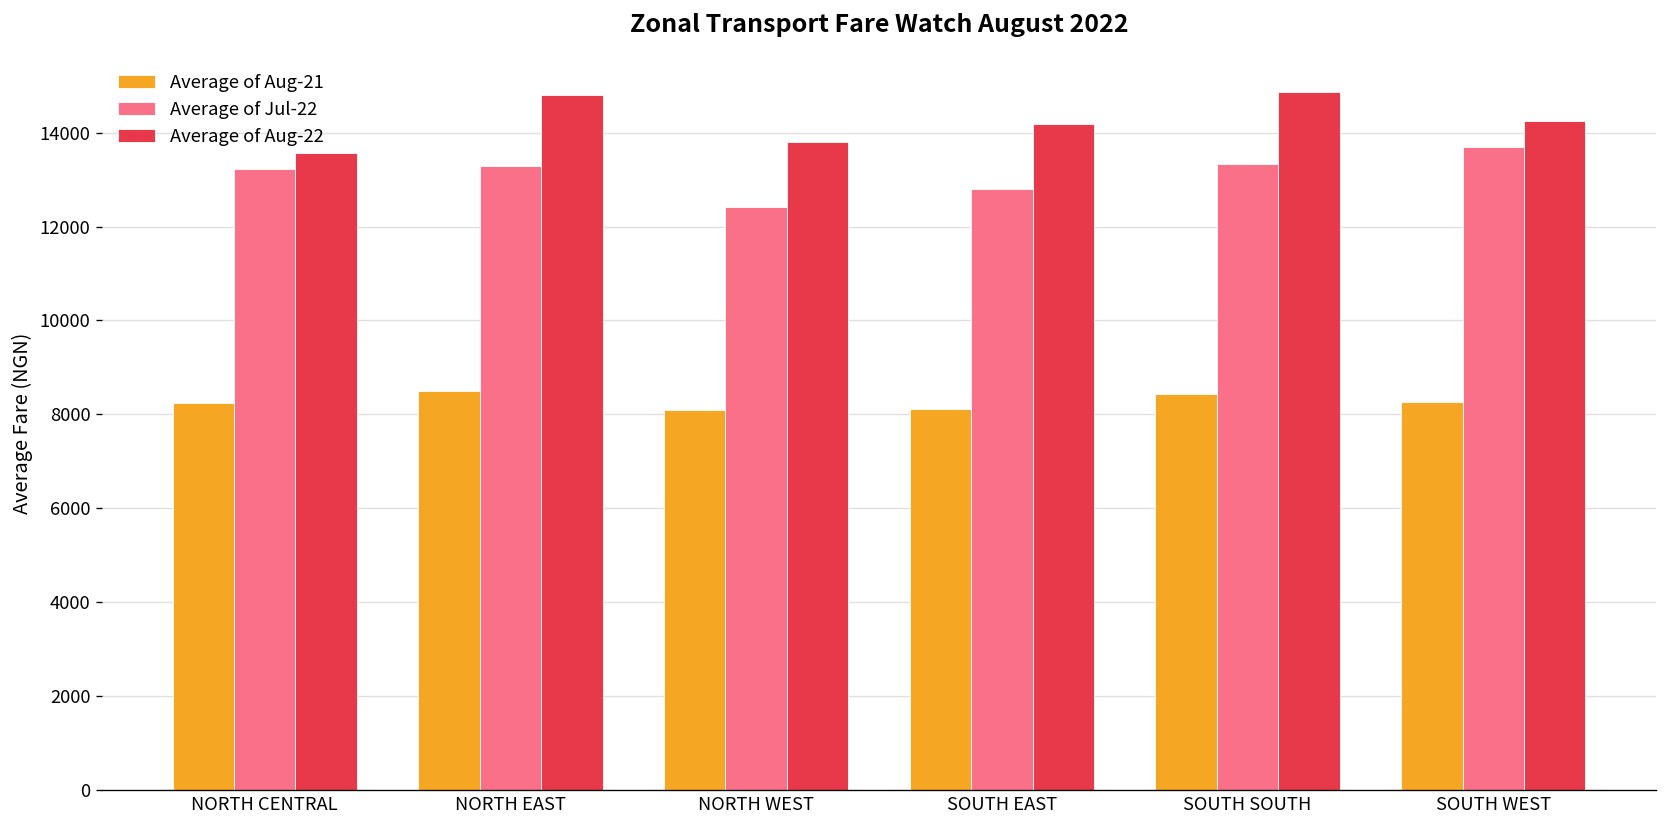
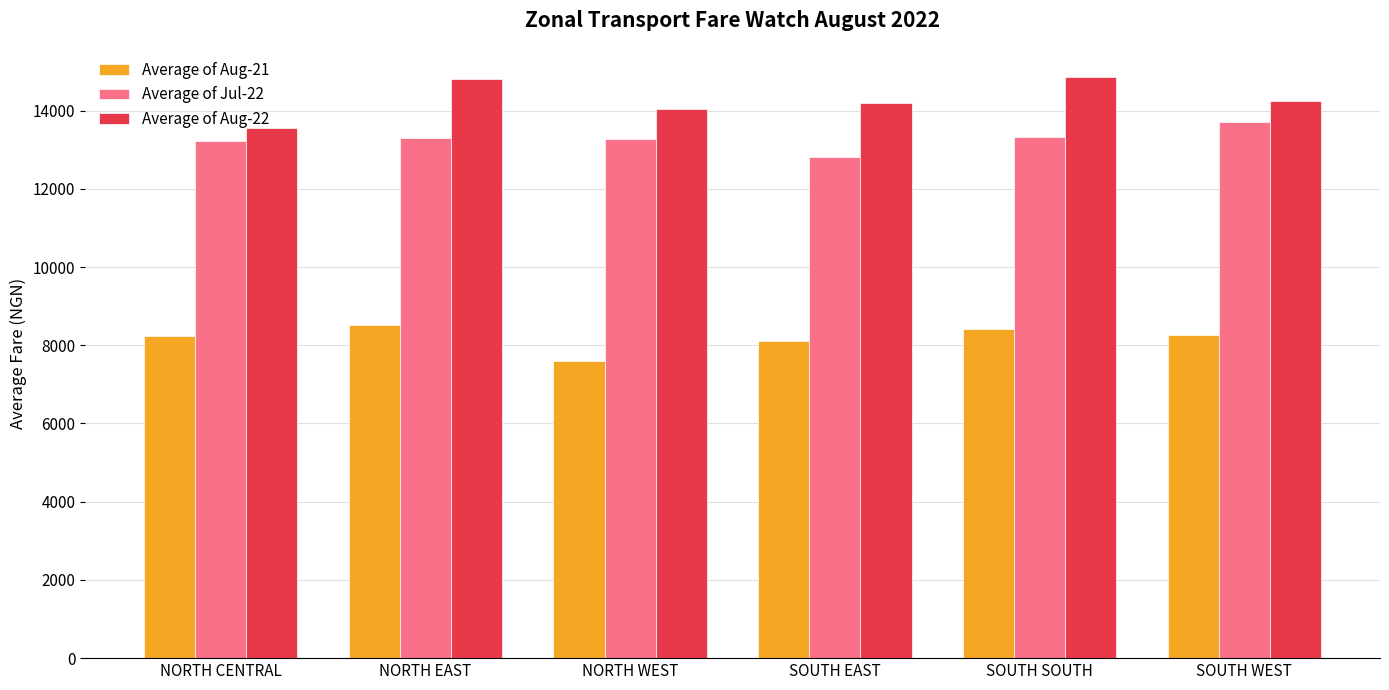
  {
    "Average of Aug-21": {
      "NORTH CENTRAL": 8200,
      "NORTH EAST": 8500,
-     "NORTH WEST": 8100,
+     "NORTH WEST": 7600,
      "SOUTH EAST": 8100,
      "SOUTH SOUTH": 8400,
      "SOUTH WEST": 8300
    },
    "Average of Jul-22": {
      "NORTH CENTRAL": 13200,
      "NORTH EAST": 13300,
-     "NORTH WEST": 12400,
+     "NORTH WEST": 13300,
      "SOUTH EAST": 12800,
      "SOUTH SOUTH": 13300,
      "SOUTH WEST": 13700
    },
    "Average of Aug-22": {
      "NORTH CENTRAL": 13600,
      "NORTH EAST": 14800,
-     "NORTH WEST": 13800,
+     "NORTH WEST": 14000,
      "SOUTH EAST": 14200,
      "SOUTH SOUTH": 14900,
      "SOUTH WEST": 14200
    }
  }
